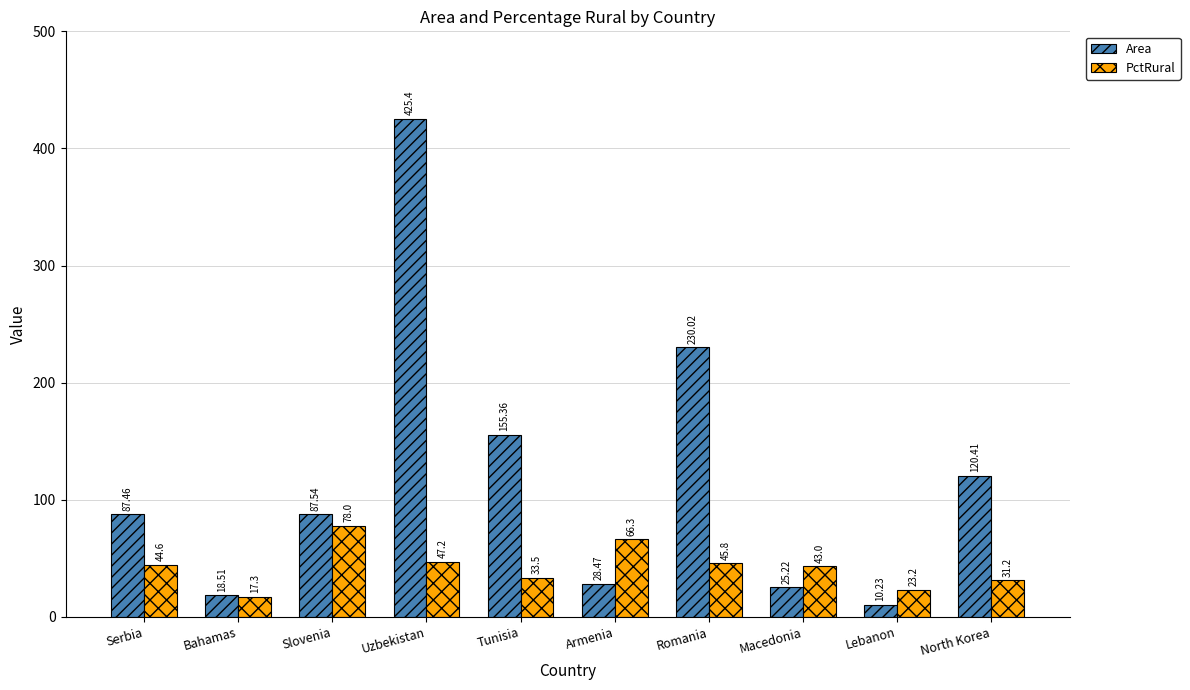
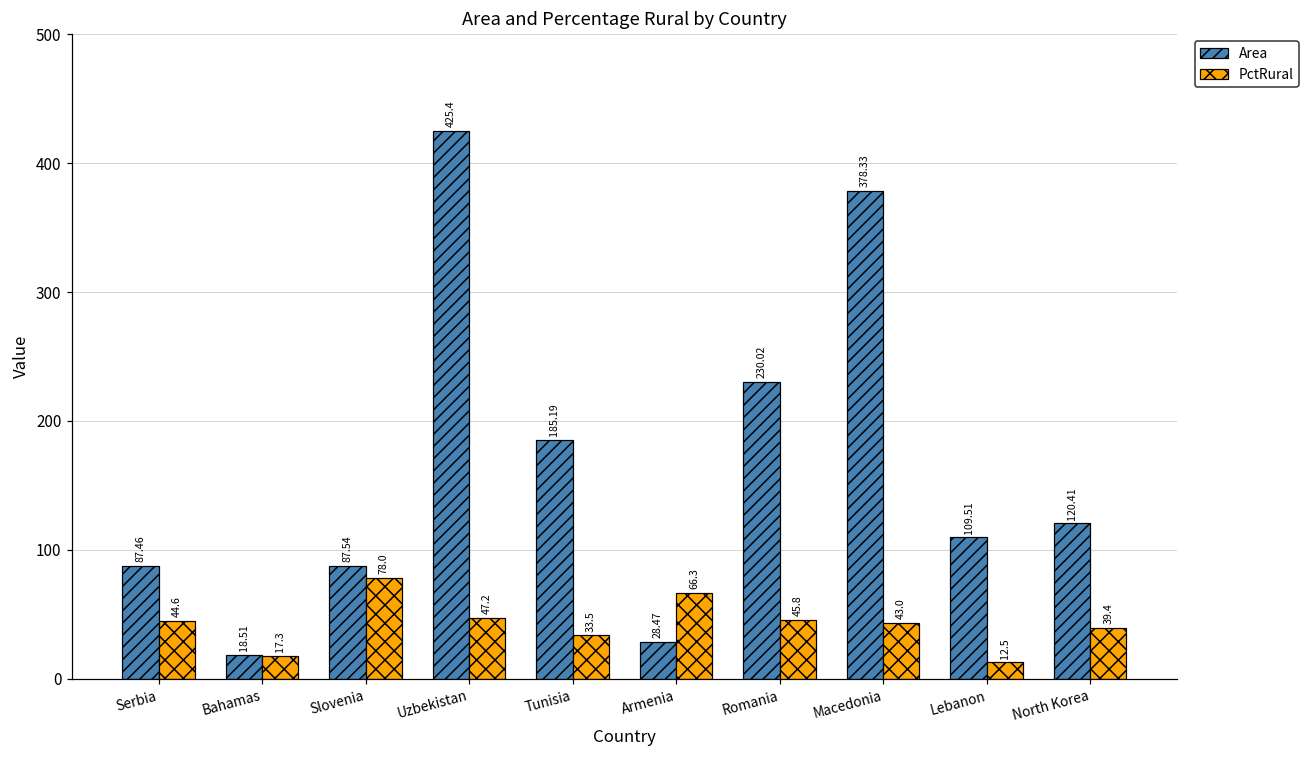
  {
    "Area": {
      "Serbia": 87.46,
      "Bahamas": 18.51,
      "Slovenia": 87.54,
      "Uzbekistan": 425.4,
-     "Tunisia": 155.36,
+     "Tunisia": 185.19,
      "Armenia": 28.47,
      "Romania": 230.02,
-     "Macedonia": 25.22,
-     "Lebanon": 10.23,
+     "Macedonia": 378.33,
+     "Lebanon": 109.51,
      "North Korea": 120.41
    },
    "PctRural": {
      "Serbia": 44.6,
      "Bahamas": 17.3,
      "Slovenia": 78.0,
      "Uzbekistan": 47.2,
      "Tunisia": 33.5,
      "Armenia": 66.3,
      "Romania": 45.8,
      "Macedonia": 43.0,
-     "Lebanon": 23.2,
-     "North Korea": 31.2
+     "Lebanon": 12.5,
+     "North Korea": 39.4
    }
  }
